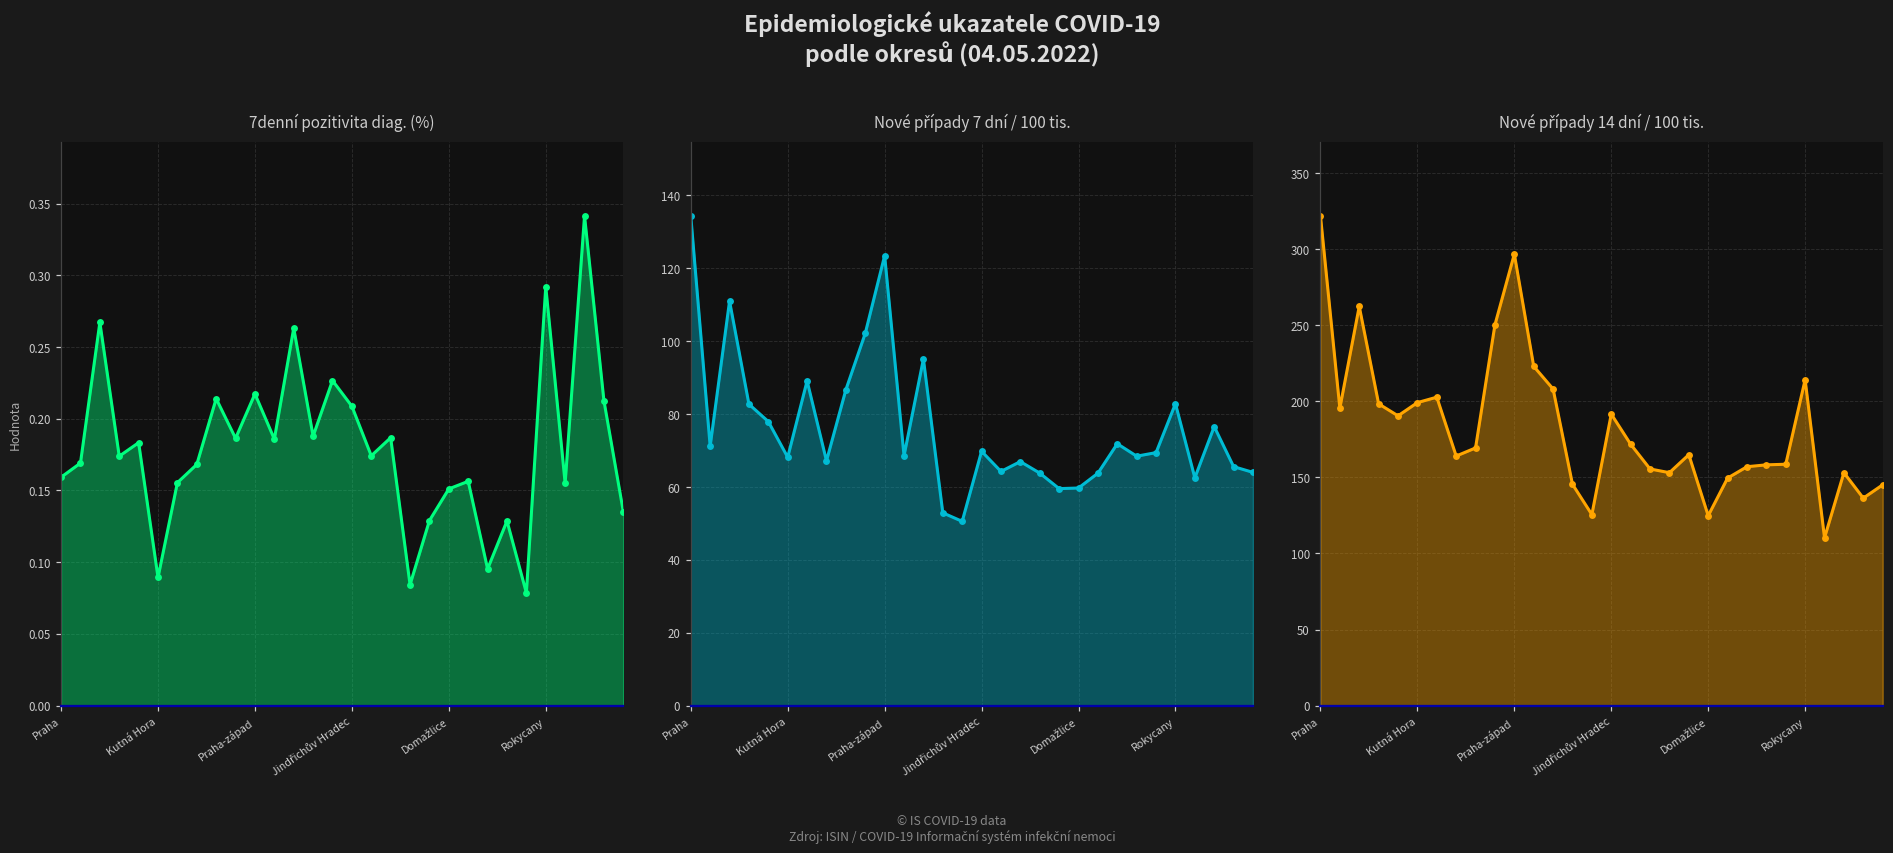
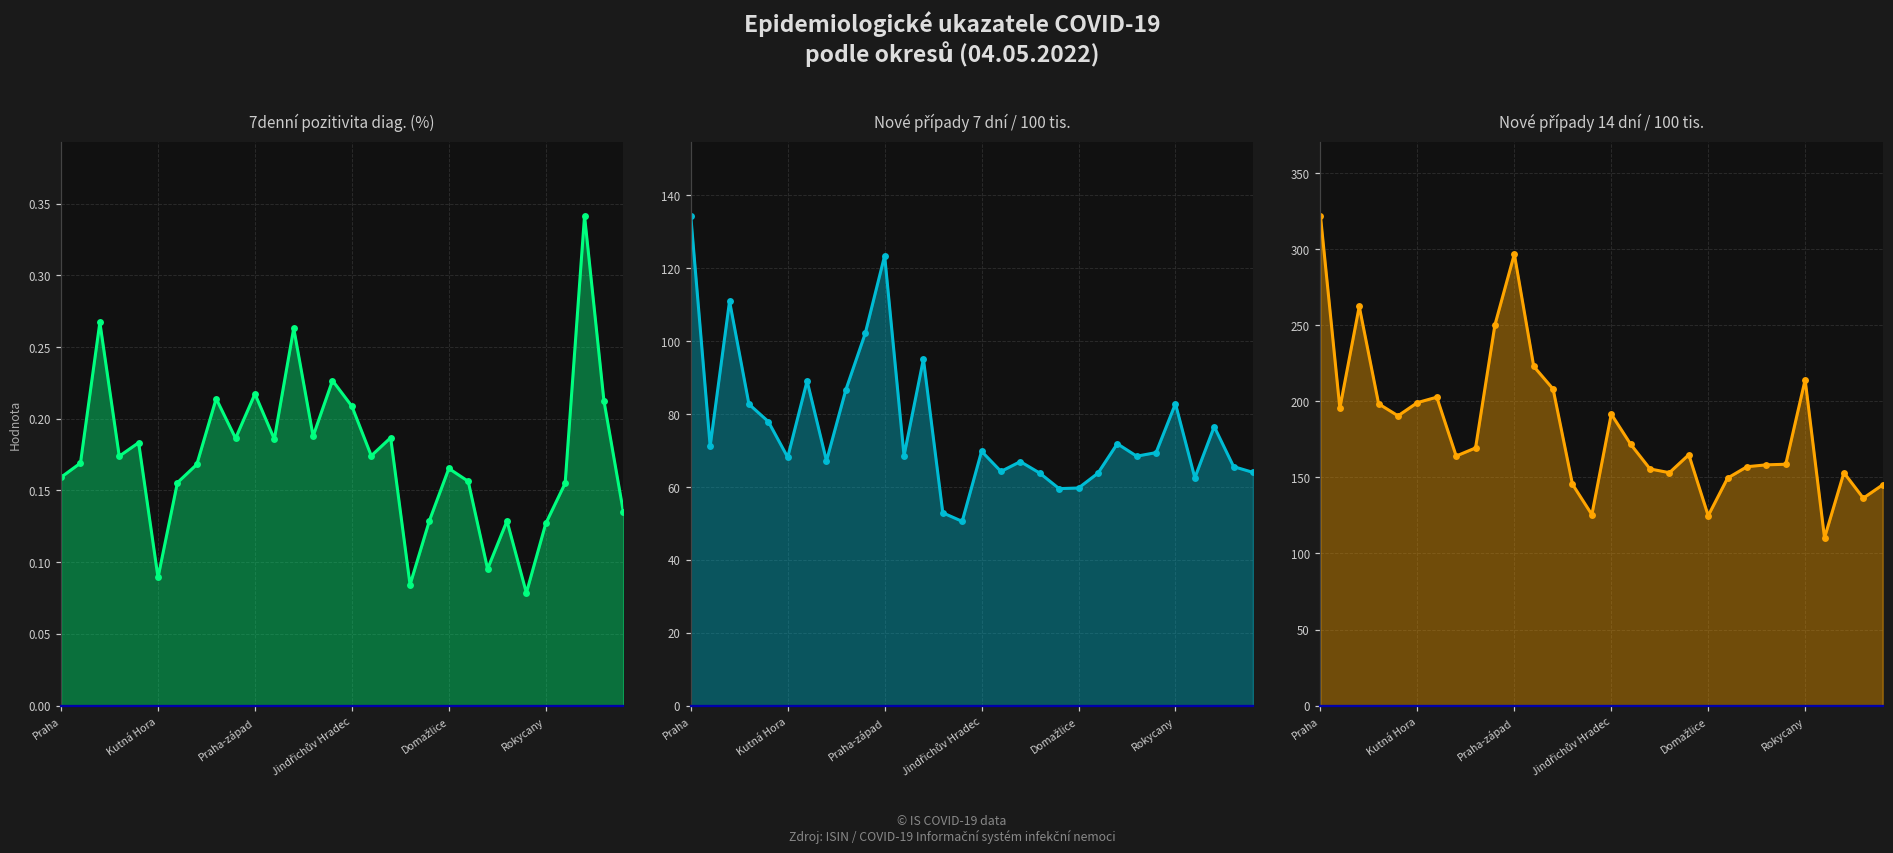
  {
    "7denní pozitivita diag. (%)": {
      "Praha": 0.159,
      "Kutná Hora": 0.089,
      "Praha-západ": 0.217,
      "Jindřichův Hradec": 0.209,
-     "Domažlice": 0.151,
-     "Rokycany": 0.292
+     "Domažlice": 0.165,
+     "Rokycany": 0.127
    },
    "Nové případy 7 dní / 100 tis.": {
      "Praha": 134,
      "Kutná Hora": 68,
      "Praha-západ": 123,
      "Jindřichův Hradec": 70,
      "Domažlice": 60,
      "Rokycany": 83
    },
    "Nové případy 14 dní / 100 tis.": {
      "Praha": 322,
      "Kutná Hora": 199,
      "Praha-západ": 297,
      "Jindřichův Hradec": 192,
      "Domažlice": 125,
      "Rokycany": 214
    }
  }
